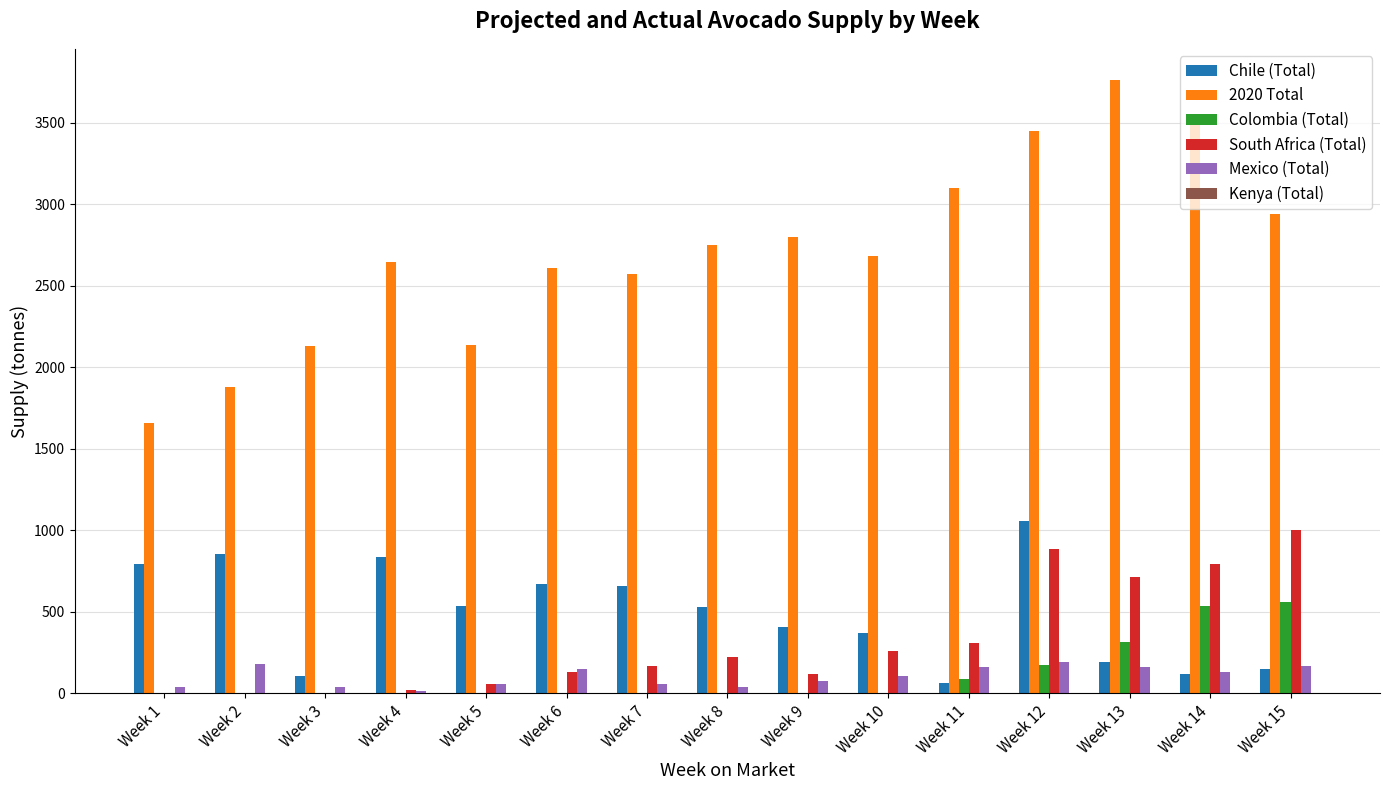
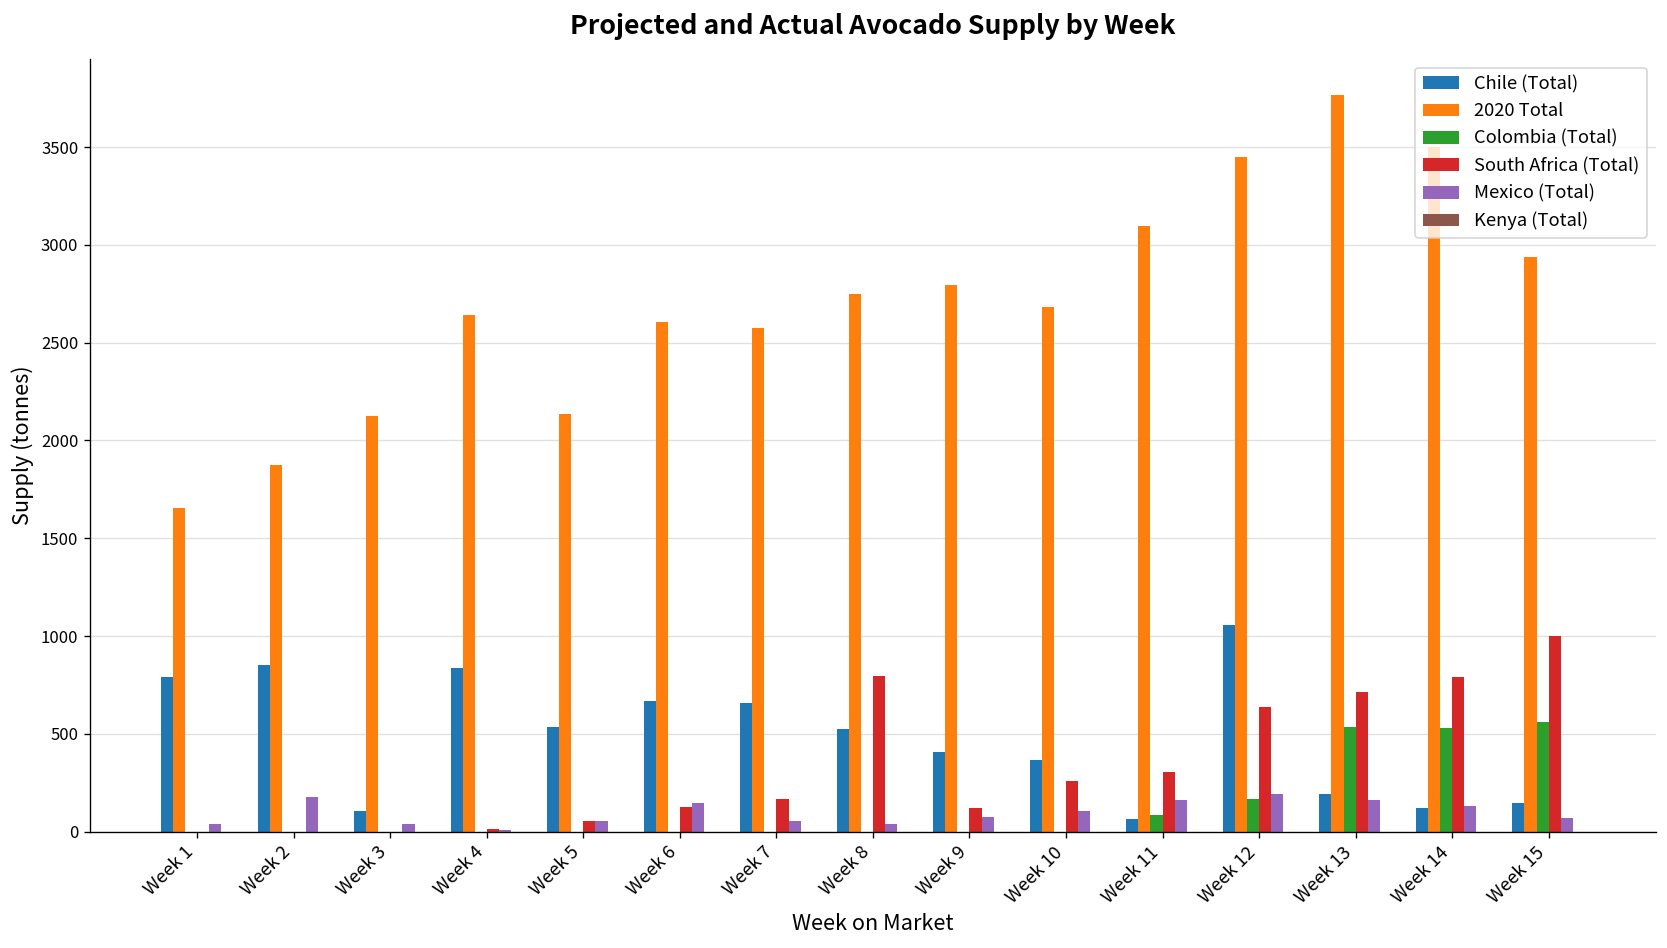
  {
    "Chile (Total)": {
      "Week 1": 790,
      "Week 2": 850,
      "Week 3": 100,
      "Week 4": 830,
      "Week 5": 540,
      "Week 6": 670,
      "Week 7": 660,
      "Week 8": 530,
      "Week 9": 410,
      "Week 10": 370,
      "Week 11": 60,
      "Week 12": 1050,
      "Week 13": 190,
      "Week 14": 120,
      "Week 15": 150
    },
    "2020 Total": {
      "Week 1": 1650,
      "Week 2": 1880,
      "Week 3": 2130,
      "Week 4": 2640,
      "Week 5": 2140,
      "Week 6": 2610,
      "Week 7": 2570,
      "Week 8": 2750,
      "Week 9": 2800,
      "Week 10": 2680,
      "Week 11": 3100,
      "Week 12": 3450,
      "Week 13": 3760,
      "Week 15": 2940
    },
    "Colombia (Total)": {
      "Week 1": 0,
      "Week 2": 0,
      "Week 3": 0,
      "Week 4": 0,
      "Week 5": 0,
      "Week 6": 0,
      "Week 7": 0,
      "Week 8": 0,
      "Week 9": 0,
      "Week 10": 0,
      "Week 11": 80,
      "Week 12": 170,
-     "Week 13": 310,
+     "Week 13": 530,
      "Week 14": 530,
      "Week 15": 560
    },
    "South Africa (Total)": {
      "Week 1": 0,
      "Week 2": 0,
      "Week 3": 0,
      "Week 4": 20,
      "Week 5": 50,
      "Week 6": 130,
      "Week 7": 170,
-     "Week 8": 220,
+     "Week 8": 790,
      "Week 9": 120,
      "Week 10": 260,
      "Week 11": 310,
-     "Week 12": 880,
+     "Week 12": 640,
      "Week 13": 710,
      "Week 14": 790,
      "Week 15": 1000
    },
    "Mexico (Total)": {
      "Week 1": 40,
      "Week 2": 180,
      "Week 3": 40,
      "Week 5": 60,
      "Week 6": 150,
      "Week 7": 60,
      "Week 8": 40,
      "Week 9": 80,
      "Week 10": 100,
      "Week 11": 160,
      "Week 12": 190,
      "Week 13": 160,
      "Week 14": 130,
-     "Week 15": 170
+     "Week 15": 70
    },
    "Kenya (Total)": {
      "Week 1": 0,
      "Week 2": 0,
      "Week 3": 0,
      "Week 4": 0,
      "Week 5": 0,
      "Week 6": 0,
      "Week 7": 0,
      "Week 8": 0,
      "Week 9": 0,
      "Week 10": 0,
      "Week 11": 0,
      "Week 12": 0,
      "Week 13": 0,
      "Week 14": 0,
      "Week 15": 0
    }
  }
